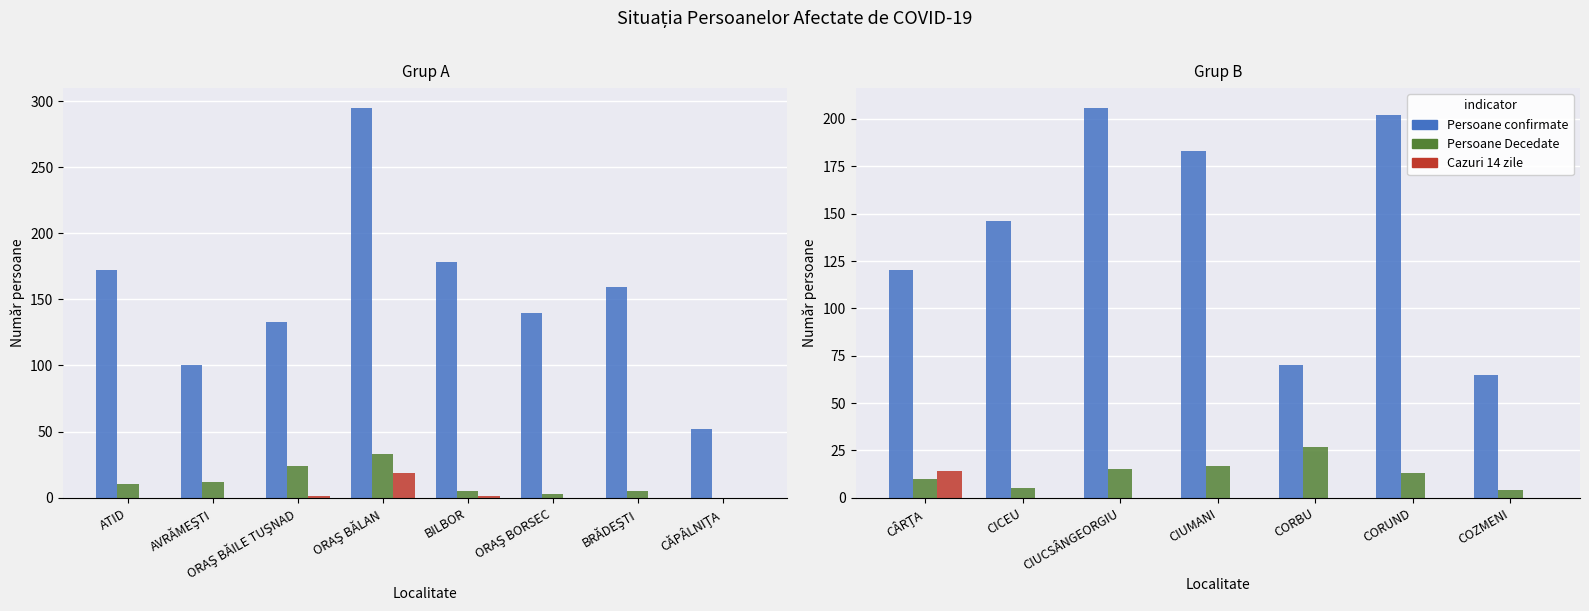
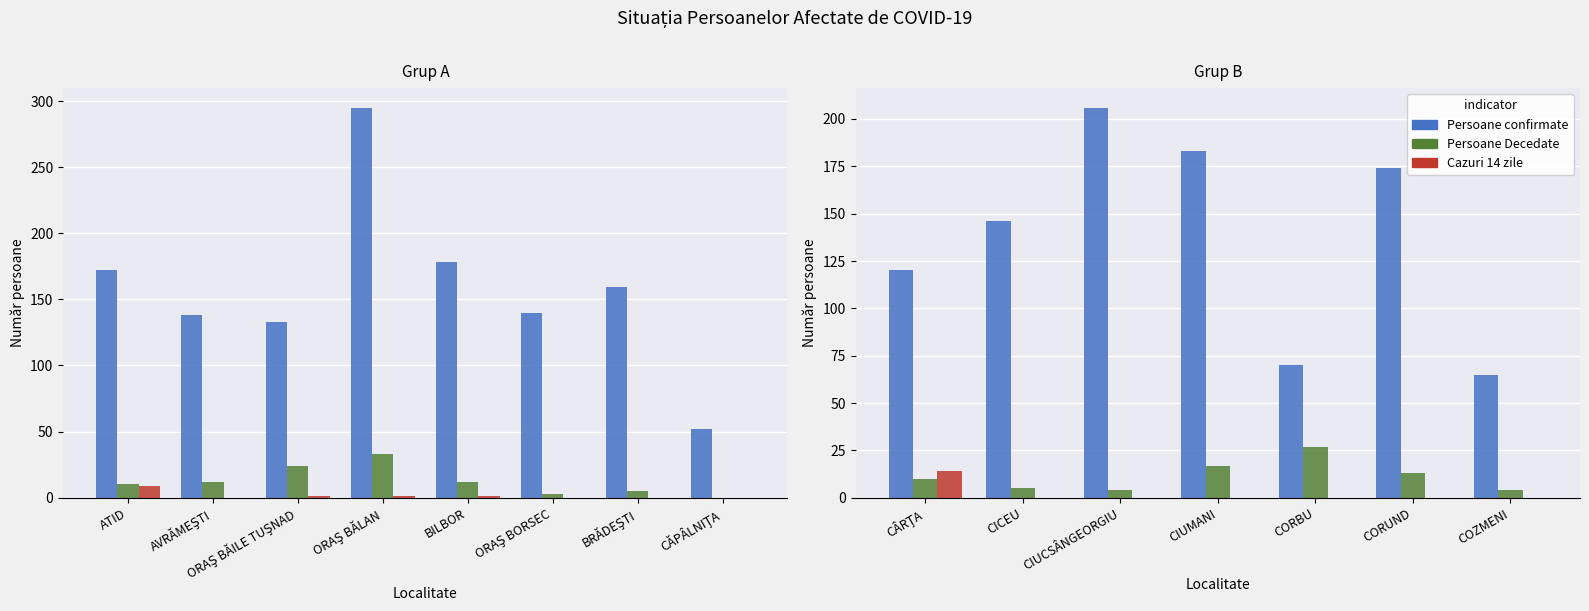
  {
    "Grup A": {
      "Persoane confirmate": {
        "ATID": 172,
-       "AVRĂMEŞTI": 100,
+       "AVRĂMEŞTI": 138,
        "ORAŞ BĂILE TUŞNAD": 133,
        "ORAŞ BĂLAN": 295,
        "BILBOR": 178,
        "ORAŞ BORSEC": 140,
        "BRĂDEŞTI": 159,
        "CĂPÂLNIŢA": 52
      },
      "Persoane Decedate": {
        "ATID": 10,
        "AVRĂMEŞTI": 12,
        "ORAŞ BĂILE TUŞNAD": 24,
        "ORAŞ BĂLAN": 33,
-       "BILBOR": 5,
+       "BILBOR": 12,
        "ORAŞ BORSEC": 3,
        "BRĂDEŞTI": 5,
        "CĂPÂLNIŢA": 0
      },
      "Cazuri 14 zile": {
-       "ATID": 0,
+       "ATID": 9,
        "AVRĂMEŞTI": 0,
-       "ORAŞ BĂLAN": 19,
+       "ORAŞ BĂLAN": 1,
        "ORAŞ BORSEC": 0,
        "BRĂDEŞTI": 0,
        "CĂPÂLNIŢA": 0
      }
    },
    "Grup B": {
      "Persoane confirmate": {
        "CÂRŢA": 120,
        "CICEU": 146,
        "CIUCSÂNGEORGIU": 206,
        "CIUMANI": 183,
        "CORBU": 70,
-       "CORUND": 202,
+       "CORUND": 174,
        "COZMENI": 65
      },
      "Persoane Decedate": {
        "CÂRŢA": 10,
        "CICEU": 5,
-       "CIUCSÂNGEORGIU": 15,
+       "CIUCSÂNGEORGIU": 4,
        "CIUMANI": 17,
        "CORBU": 27,
        "CORUND": 13,
        "COZMENI": 4
      },
      "Cazuri 14 zile": {
        "CÂRŢA": 14,
        "CICEU": 0,
        "CIUCSÂNGEORGIU": 0,
        "CIUMANI": 0,
        "CORBU": 0,
        "CORUND": 0,
        "COZMENI": 0
      }
    }
  }
